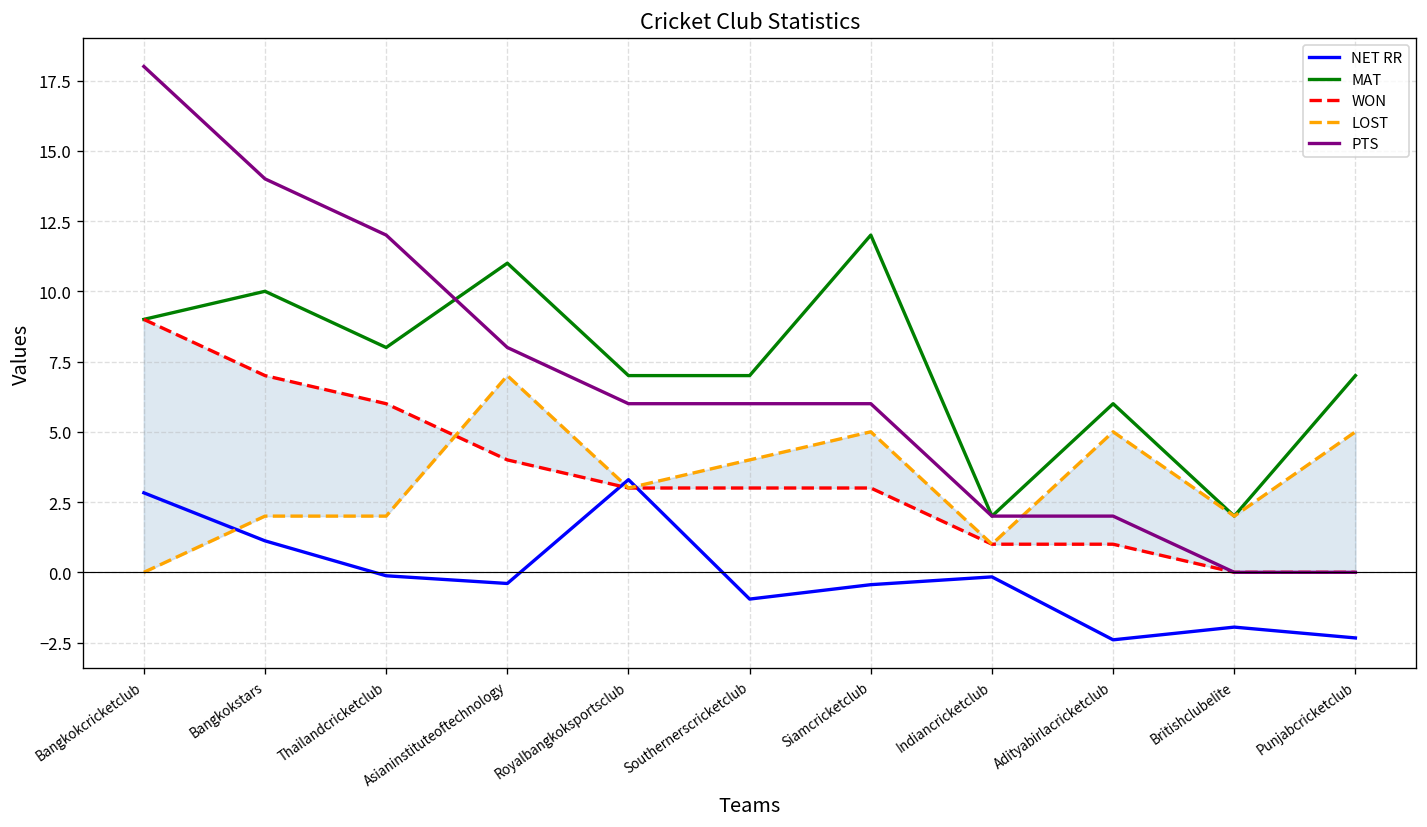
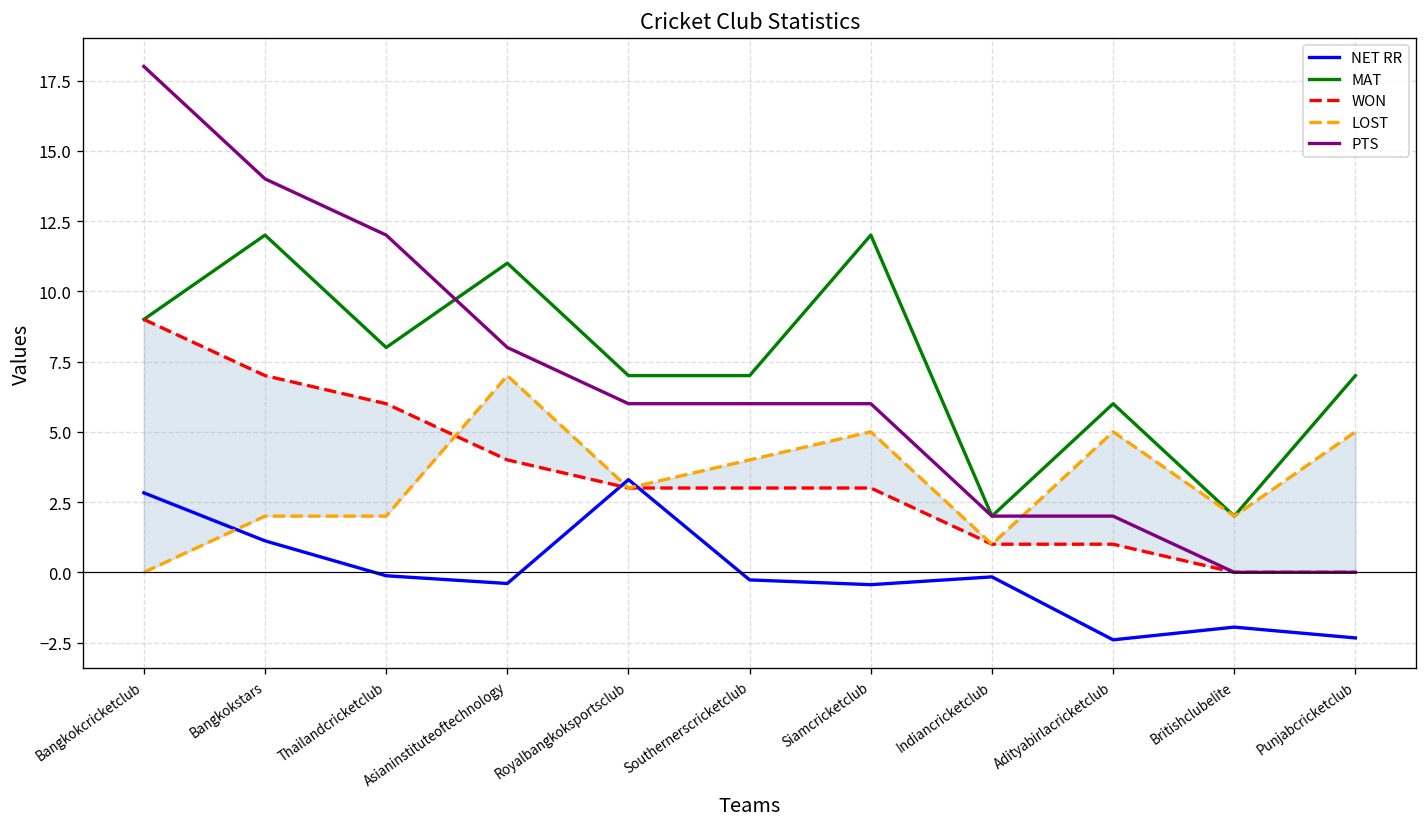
  {
    "NET RR": {
      "Bangkokcricketclub": 2.8,
      "Bangkokstars": 1.1,
      "Thailandcricketclub": -0.1,
      "Asianinstituteoftechnology": -0.4,
      "Royalbangkoksportsclub": 3.3,
-     "Southernerscricketclub": -1.0,
+     "Southernerscricketclub": -0.3,
      "Siamcricketclub": -0.4,
      "Indiancricketclub": -0.2,
      "Adityabirlacricketclub": -2.4,
      "Britishclubelite": -2.0,
      "Punjabcricketclub": -2.3
    },
    "MAT": {
-     "Bangkokstars": 10,
+     "Bangkokstars": 12,
      "Thailandcricketclub": 8,
      "Asianinstituteoftechnology": 11,
      "Royalbangkoksportsclub": 7,
      "Southernerscricketclub": 7,
      "Siamcricketclub": 12,
      "Adityabirlacricketclub": 6,
      "Punjabcricketclub": 7
    },
    "WON": {
      "Asianinstituteoftechnology": 4.0,
      "Southernerscricketclub": 3.0,
      "Siamcricketclub": 3.0,
      "Adityabirlacricketclub": 1.0
    },
    "LOST": {
      "Bangkokcricketclub": 0.0,
      "Bangkokstars": 2.0,
      "Thailandcricketclub": 2.0
    },
    "PTS": {
      "Bangkokcricketclub": 18.0,
      "Bangkokstars": 14.0,
      "Thailandcricketclub": 12.0,
      "Asianinstituteoftechnology": 8.0,
      "Royalbangkoksportsclub": 6.0,
      "Southernerscricketclub": 6.0,
      "Siamcricketclub": 6.0,
      "Adityabirlacricketclub": 2.0
    }
  }
